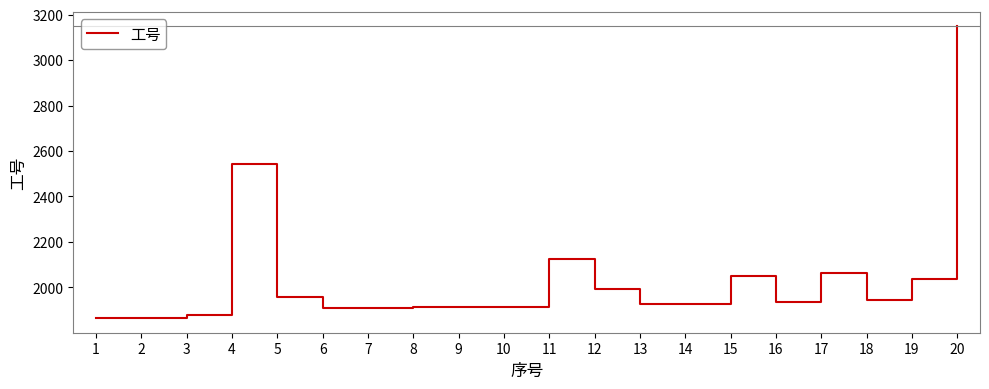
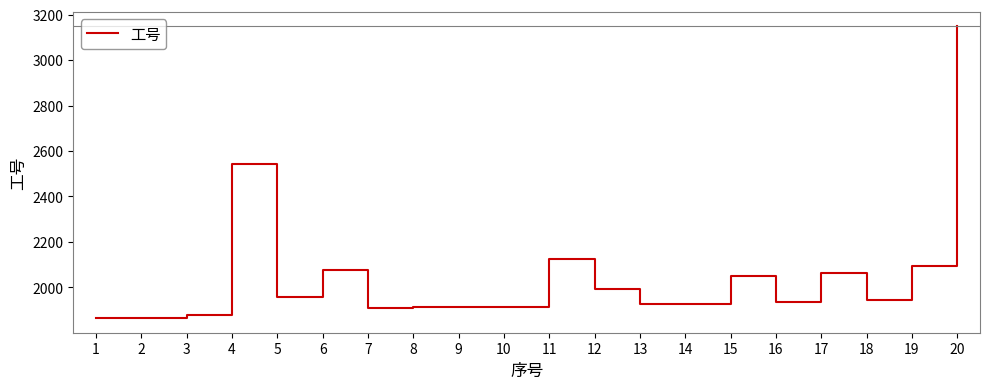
  {
    "1": 1870,
    "2": 1870,
    "3": 1880,
    "4": 2540,
    "5": 1960,
-   "6": 1910,
+   "6": 2080,
    "7": 1910,
    "8": 1910,
    "9": 1910,
    "10": 1920,
    "11": 2130,
    "12": 1990,
    "13": 1930,
    "14": 1930,
    "15": 2050,
    "16": 1940,
    "17": 2060,
    "18": 1950,
-   "19": 2040,
+   "19": 2090,
    "20": 3150
  }
